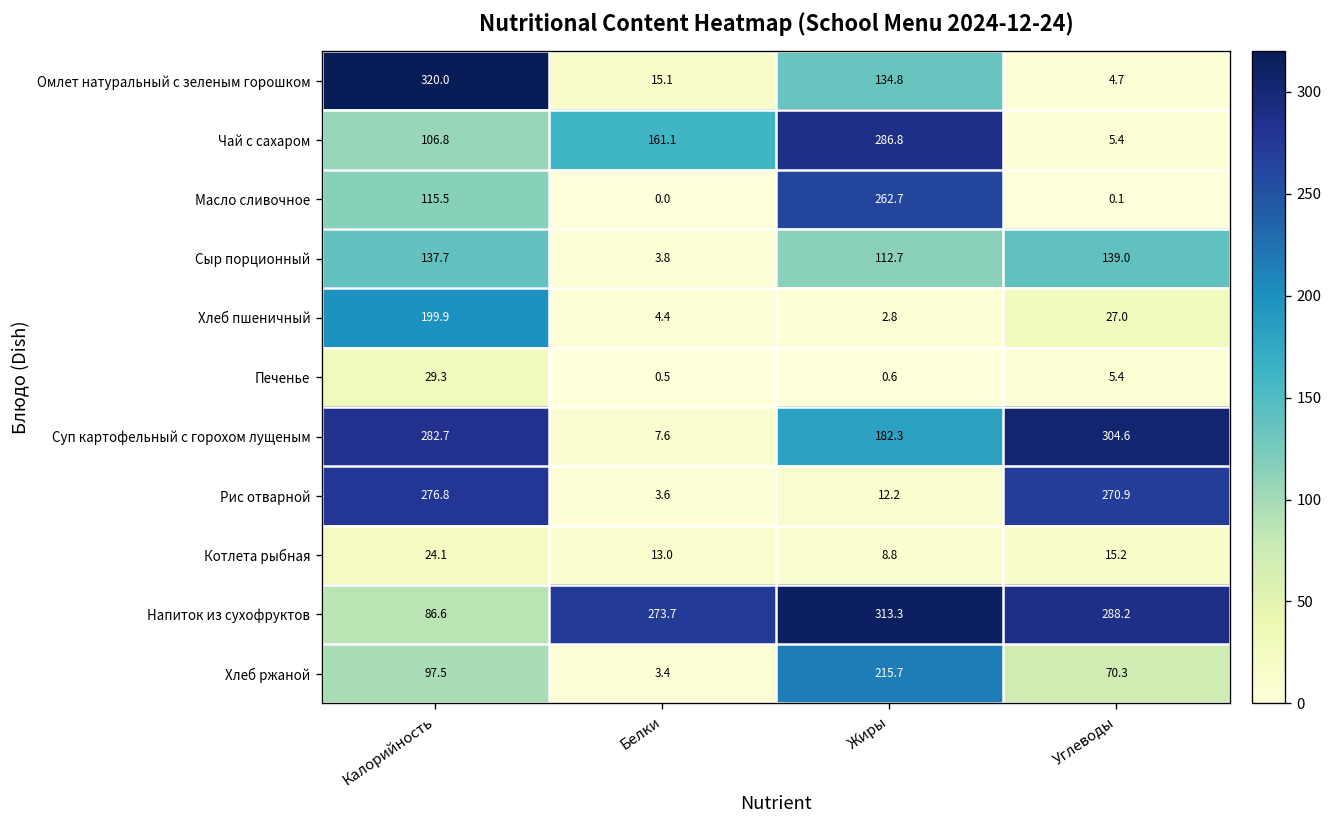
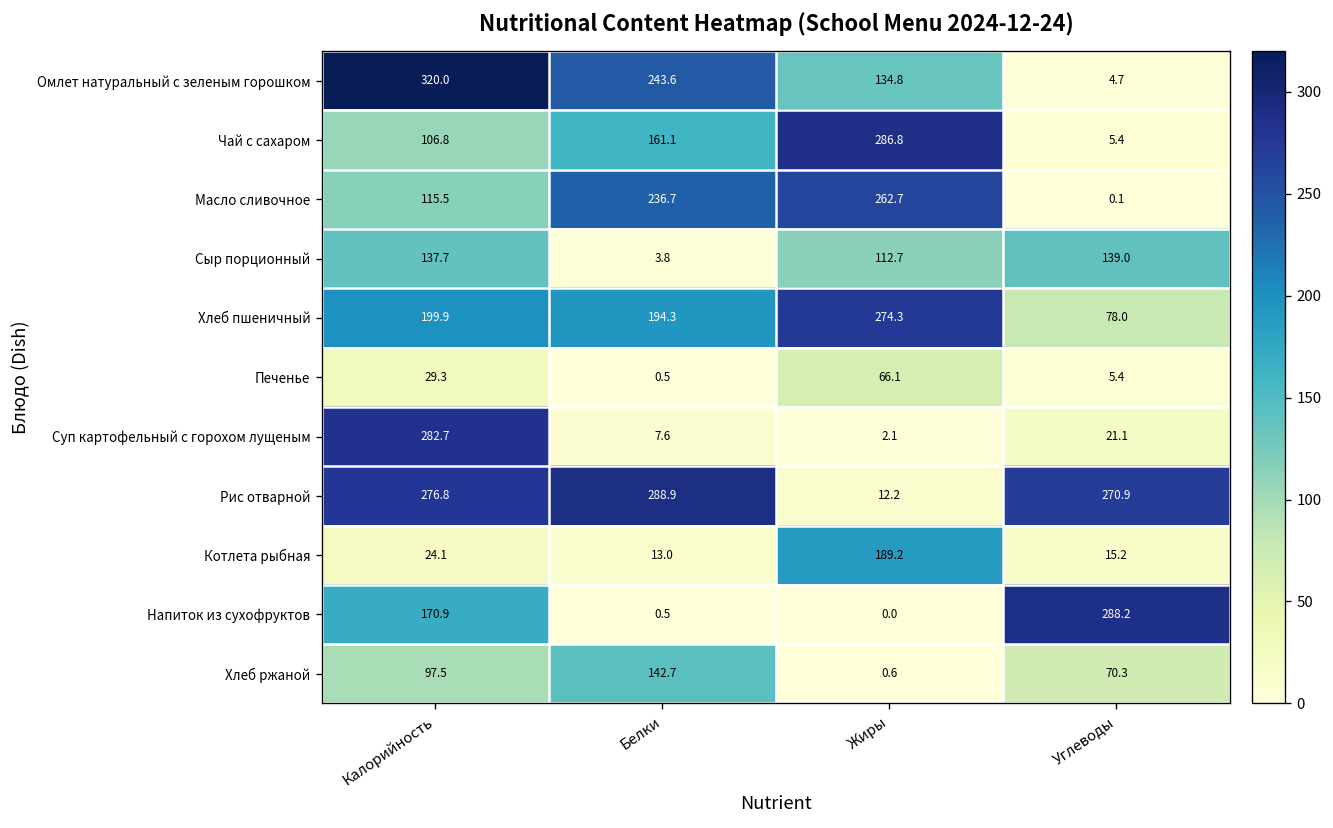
  {
    "Омлет натуральный с зеленым горошком": {
      "Калорийность": 320.0,
-     "Белки": 15.1,
+     "Белки": 243.6,
      "Жиры": 134.8,
      "Углеводы": 4.7
    },
    "Чай с сахаром": {
      "Калорийность": 106.8,
      "Белки": 161.1,
      "Жиры": 286.8,
      "Углеводы": 5.4
    },
    "Масло сливочное": {
      "Калорийность": 115.5,
-     "Белки": 0.0,
+     "Белки": 236.7,
      "Жиры": 262.7,
      "Углеводы": 0.1
    },
    "Сыр порционный": {
      "Калорийность": 137.7,
      "Белки": 3.8,
      "Жиры": 112.7,
      "Углеводы": 139.0
    },
    "Хлеб пшеничный": {
      "Калорийность": 199.9,
-     "Белки": 4.4,
-     "Жиры": 2.8,
-     "Углеводы": 27.0
+     "Белки": 194.3,
+     "Жиры": 274.3,
+     "Углеводы": 78.0
    },
    "Печенье": {
      "Калорийность": 29.3,
      "Белки": 0.5,
-     "Жиры": 0.6,
+     "Жиры": 66.1,
      "Углеводы": 5.4
    },
    "Суп картофельный с горохом лущеным": {
      "Калорийность": 282.7,
      "Белки": 7.6,
-     "Жиры": 182.3,
-     "Углеводы": 304.6
+     "Жиры": 2.1,
+     "Углеводы": 21.1
    },
    "Рис отварной": {
      "Калорийность": 276.8,
-     "Белки": 3.6,
+     "Белки": 288.9,
      "Жиры": 12.2,
      "Углеводы": 270.9
    },
    "Котлета рыбная": {
      "Калорийность": 24.1,
      "Белки": 13.0,
-     "Жиры": 8.8,
+     "Жиры": 189.2,
      "Углеводы": 15.2
    },
    "Напиток из сухофруктов": {
-     "Калорийность": 86.6,
-     "Белки": 273.7,
-     "Жиры": 313.3,
+     "Калорийность": 170.9,
+     "Белки": 0.5,
+     "Жиры": 0.0,
      "Углеводы": 288.2
    },
    "Хлеб ржаной": {
      "Калорийность": 97.5,
-     "Белки": 3.4,
-     "Жиры": 215.7,
+     "Белки": 142.7,
+     "Жиры": 0.6,
      "Углеводы": 70.3
    }
  }
